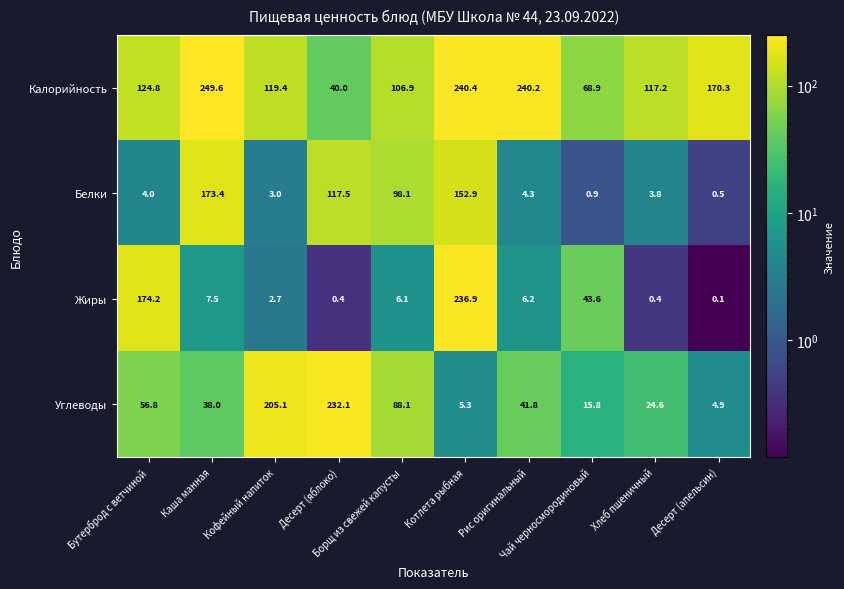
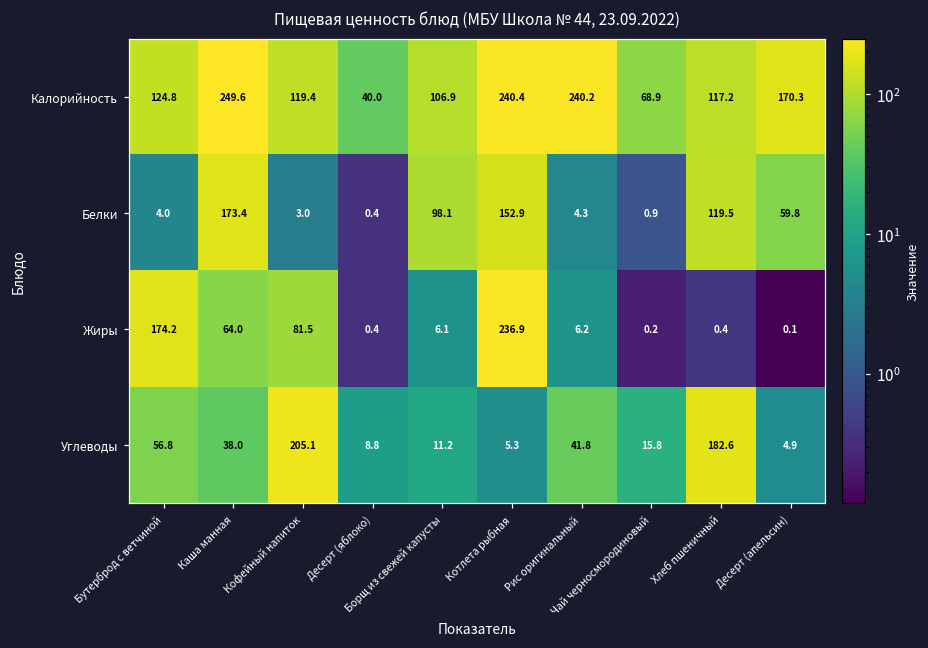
  {
    "Калорийность": {
      "Бутерброд с ветчиной": 124.8,
      "Каша манная": 249.6,
      "Кофейный напиток": 119.4,
      "Десерт (яблоко)": 40.0,
      "Борщ из свежей капусты": 106.9,
      "Котлета рыбная": 240.4,
      "Рис оригинальный": 240.2,
      "Чай черносмородиновый": 68.9,
      "Хлеб пшеничный": 117.2,
      "Десерт (апельсин)": 170.3
    },
    "Белки": {
      "Бутерброд с ветчиной": 4.0,
      "Каша манная": 173.4,
      "Кофейный напиток": 3.0,
-     "Десерт (яблоко)": 117.5,
+     "Десерт (яблоко)": 0.4,
      "Борщ из свежей капусты": 98.1,
      "Котлета рыбная": 152.9,
      "Рис оригинальный": 4.3,
      "Чай черносмородиновый": 0.9,
-     "Хлеб пшеничный": 3.8,
-     "Десерт (апельсин)": 0.5
+     "Хлеб пшеничный": 119.5,
+     "Десерт (апельсин)": 59.8
    },
    "Жиры": {
      "Бутерброд с ветчиной": 174.2,
-     "Каша манная": 7.5,
-     "Кофейный напиток": 2.7,
+     "Каша манная": 64.0,
+     "Кофейный напиток": 81.5,
      "Десерт (яблоко)": 0.4,
      "Борщ из свежей капусты": 6.1,
      "Котлета рыбная": 236.9,
      "Рис оригинальный": 6.2,
-     "Чай черносмородиновый": 43.6,
+     "Чай черносмородиновый": 0.2,
      "Хлеб пшеничный": 0.4,
      "Десерт (апельсин)": 0.1
    },
    "Углеводы": {
      "Бутерброд с ветчиной": 56.8,
      "Каша манная": 38.0,
      "Кофейный напиток": 205.1,
-     "Десерт (яблоко)": 232.1,
-     "Борщ из свежей капусты": 88.1,
+     "Десерт (яблоко)": 8.8,
+     "Борщ из свежей капусты": 11.2,
      "Котлета рыбная": 5.3,
      "Рис оригинальный": 41.8,
      "Чай черносмородиновый": 15.8,
-     "Хлеб пшеничный": 24.6,
+     "Хлеб пшеничный": 182.6,
      "Десерт (апельсин)": 4.9
    }
  }
